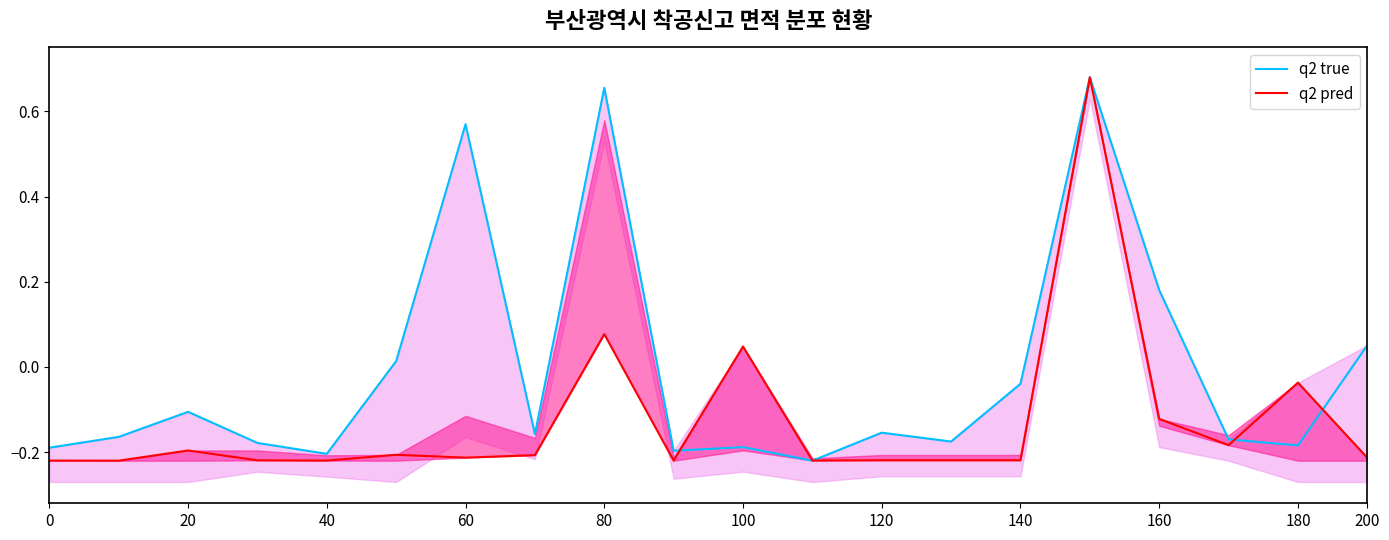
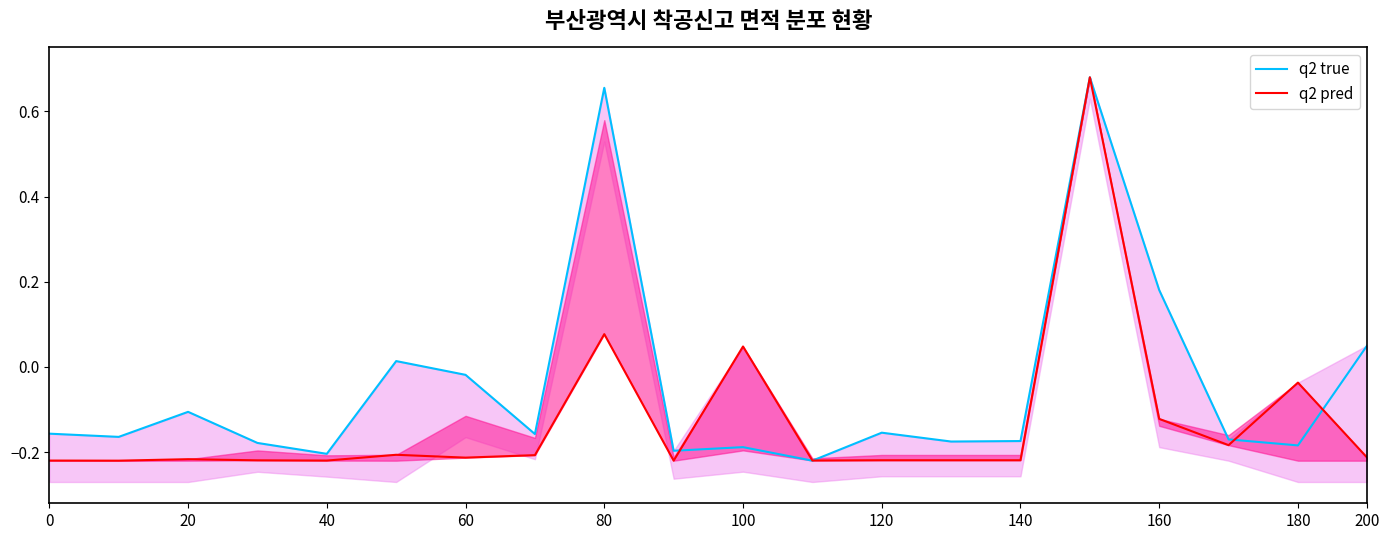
  {
    "q2 true": {
-     "0": -0.19,
-     "60": 0.57,
+     "0": -0.16,
+     "60": -0.02,
      "100": -0.19,
-     "140": -0.04,
+     "140": -0.17,
      "180": -0.18
    },
    "q2 pred": {
-     "20": -0.20,
+     "20": -0.22,
      "40": -0.22,
      "60": -0.21,
      "80": 0.08,
      "120": -0.22,
      "140": -0.22
    }
  }
